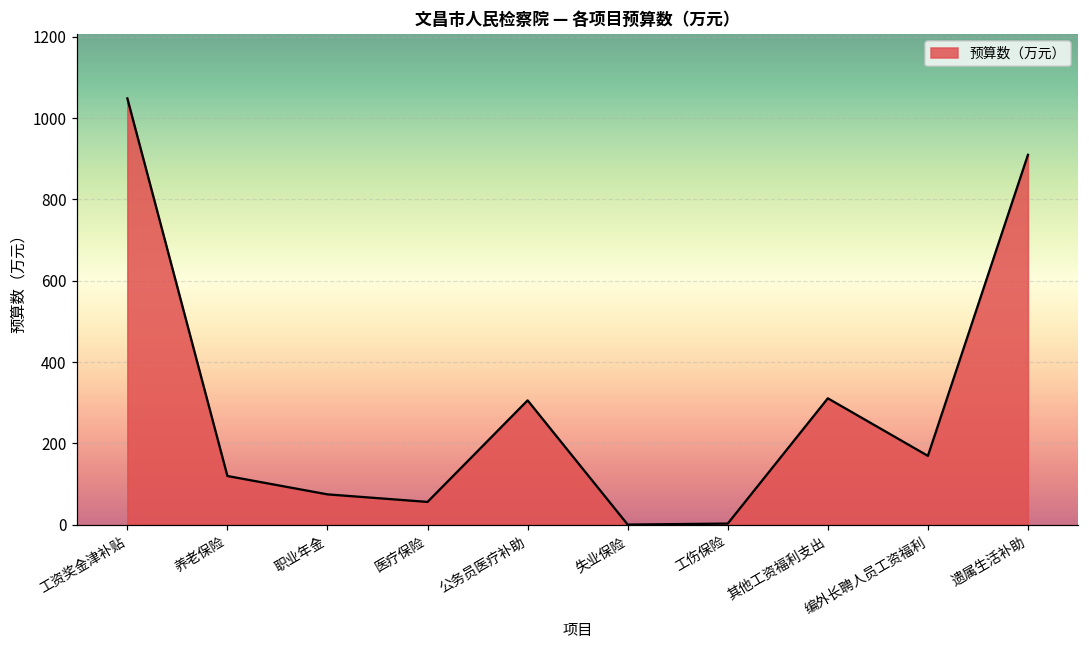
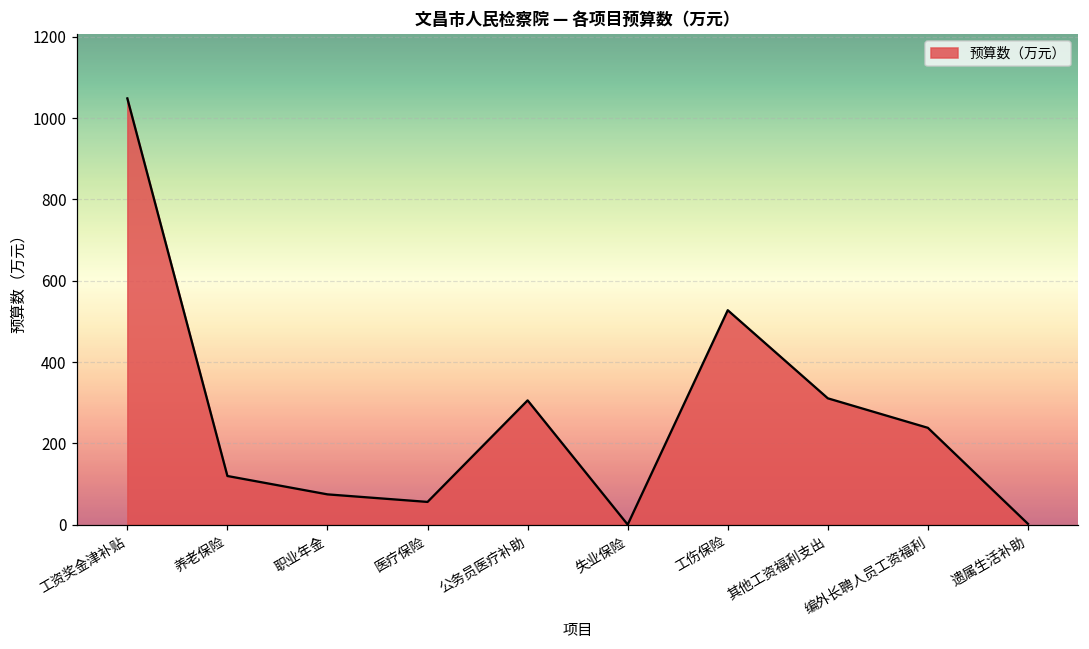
  {
    "工资奖金津补贴": 1050,
    "养老保险": 120,
    "职业年金": 70,
    "医疗保险": 60,
    "公务员医疗补助": 310,
    "失业保险": 0,
-   "工伤保险": 0,
+   "工伤保险": 530,
    "其他工资福利支出": 310,
-   "编外长聘人员工资福利": 170,
-   "遗属生活补助": 910
+   "编外长聘人员工资福利": 240,
+   "遗属生活补助": 0
  }
